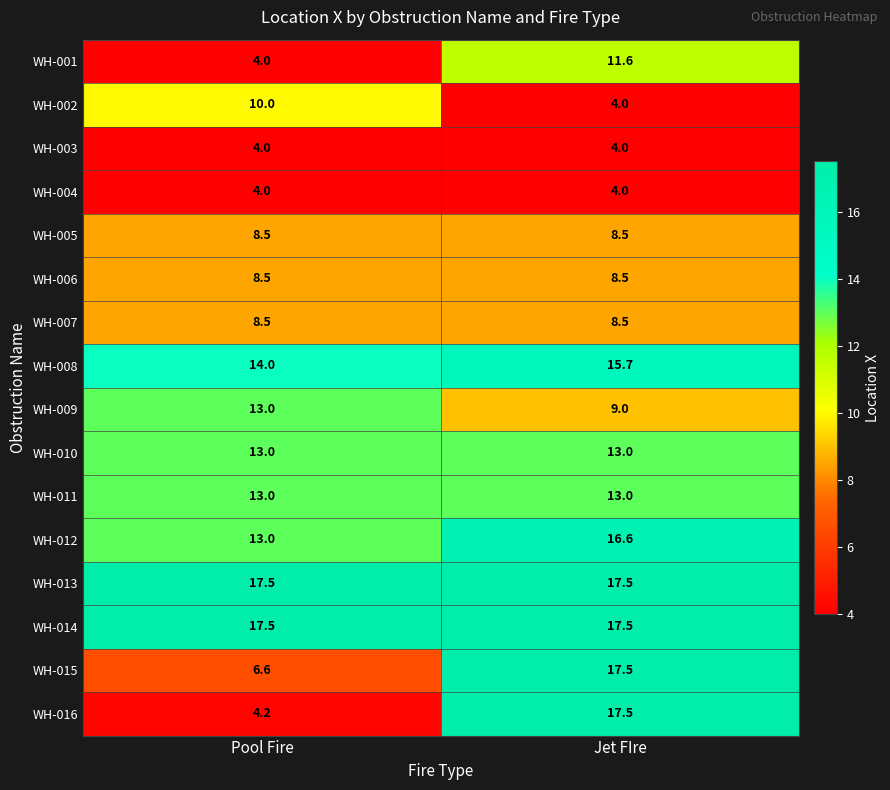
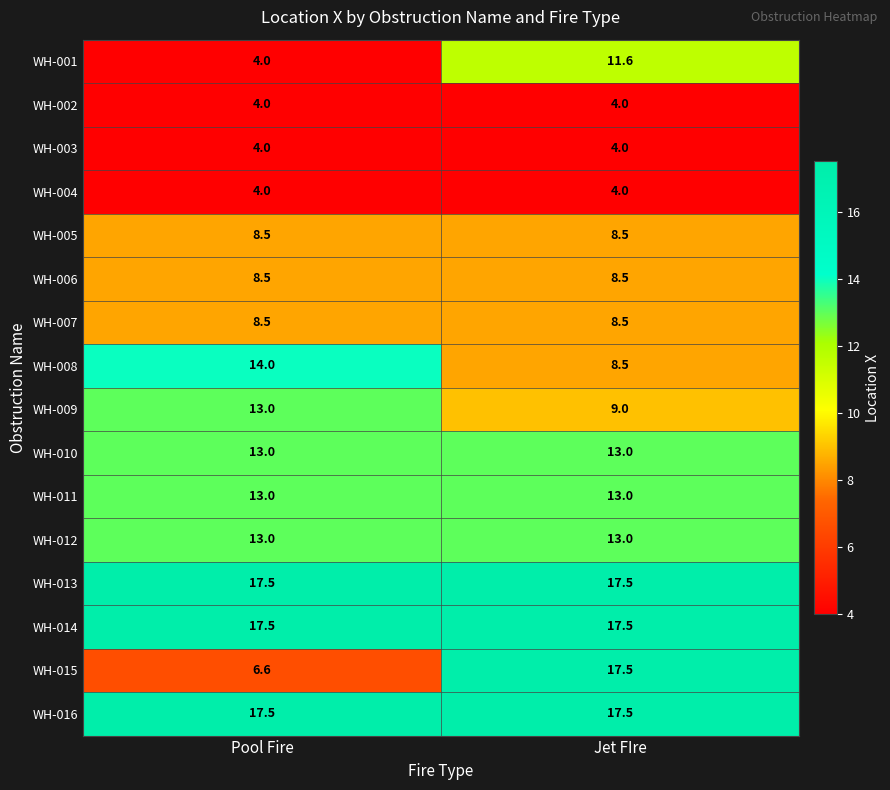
  {
    "WH-001": {
      "Pool Fire": 4.0,
      "Jet FIre": 11.6
    },
    "WH-002": {
-     "Pool Fire": 10.0,
+     "Pool Fire": 4.0,
      "Jet FIre": 4.0
    },
    "WH-003": {
      "Pool Fire": 4.0,
      "Jet FIre": 4.0
    },
    "WH-004": {
      "Pool Fire": 4.0,
      "Jet FIre": 4.0
    },
    "WH-005": {
      "Pool Fire": 8.5,
      "Jet FIre": 8.5
    },
    "WH-006": {
      "Pool Fire": 8.5,
      "Jet FIre": 8.5
    },
    "WH-007": {
      "Pool Fire": 8.5,
      "Jet FIre": 8.5
    },
    "WH-008": {
      "Pool Fire": 14.0,
-     "Jet FIre": 15.7
+     "Jet FIre": 8.5
    },
    "WH-009": {
      "Pool Fire": 13.0,
      "Jet FIre": 9.0
    },
    "WH-010": {
      "Pool Fire": 13.0,
      "Jet FIre": 13.0
    },
    "WH-011": {
      "Pool Fire": 13.0,
      "Jet FIre": 13.0
    },
    "WH-012": {
      "Pool Fire": 13.0,
-     "Jet FIre": 16.6
+     "Jet FIre": 13.0
    },
    "WH-013": {
      "Pool Fire": 17.5,
      "Jet FIre": 17.5
    },
    "WH-014": {
      "Pool Fire": 17.5,
      "Jet FIre": 17.5
    },
    "WH-015": {
      "Pool Fire": 6.6,
      "Jet FIre": 17.5
    },
    "WH-016": {
-     "Pool Fire": 4.2,
+     "Pool Fire": 17.5,
      "Jet FIre": 17.5
    }
  }
